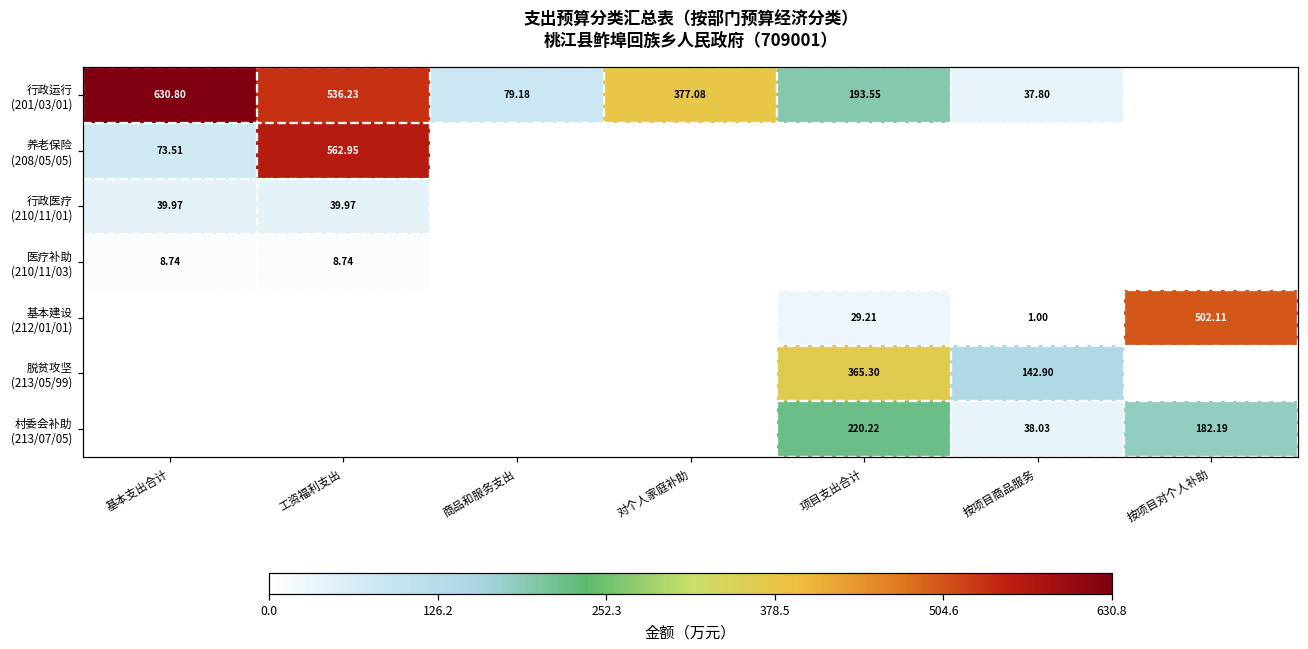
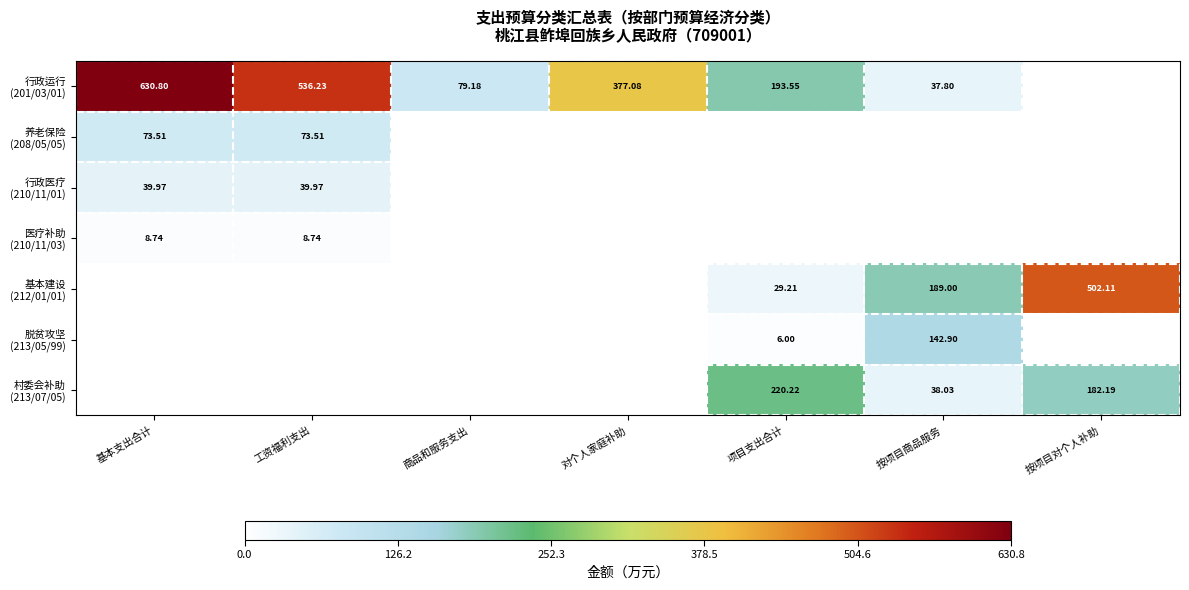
  {
    "行政运行 (201/03/01)": {
      "基本支出合计": 630.80,
      "工资福利支出": 536.23,
      "商品和服务支出": 79.18,
      "对个人家庭补助": 377.08,
      "项目支出合计": 193.55,
      "按项目商品服务": 37.80
    },
    "养老保险 (208/05/05)": {
      "基本支出合计": 73.51,
-     "工资福利支出": 562.95
+     "工资福利支出": 73.51
    },
    "行政医疗 (210/11/01)": {
      "基本支出合计": 39.97,
      "工资福利支出": 39.97
    },
    "医疗补助 (210/11/03)": {
      "基本支出合计": 8.74,
      "工资福利支出": 8.74
    },
    "基本建设 (212/01/01)": {
      "项目支出合计": 29.21,
-     "按项目商品服务": 1.00,
+     "按项目商品服务": 189.00,
      "按项目对个人补助": 502.11
    },
    "脱贫攻坚 (213/05/99)": {
-     "项目支出合计": 365.30,
+     "项目支出合计": 6.00,
      "按项目商品服务": 142.90
    },
    "村委会补助 (213/07/05)": {
      "项目支出合计": 220.22,
      "按项目商品服务": 38.03,
      "按项目对个人补助": 182.19
    }
  }
